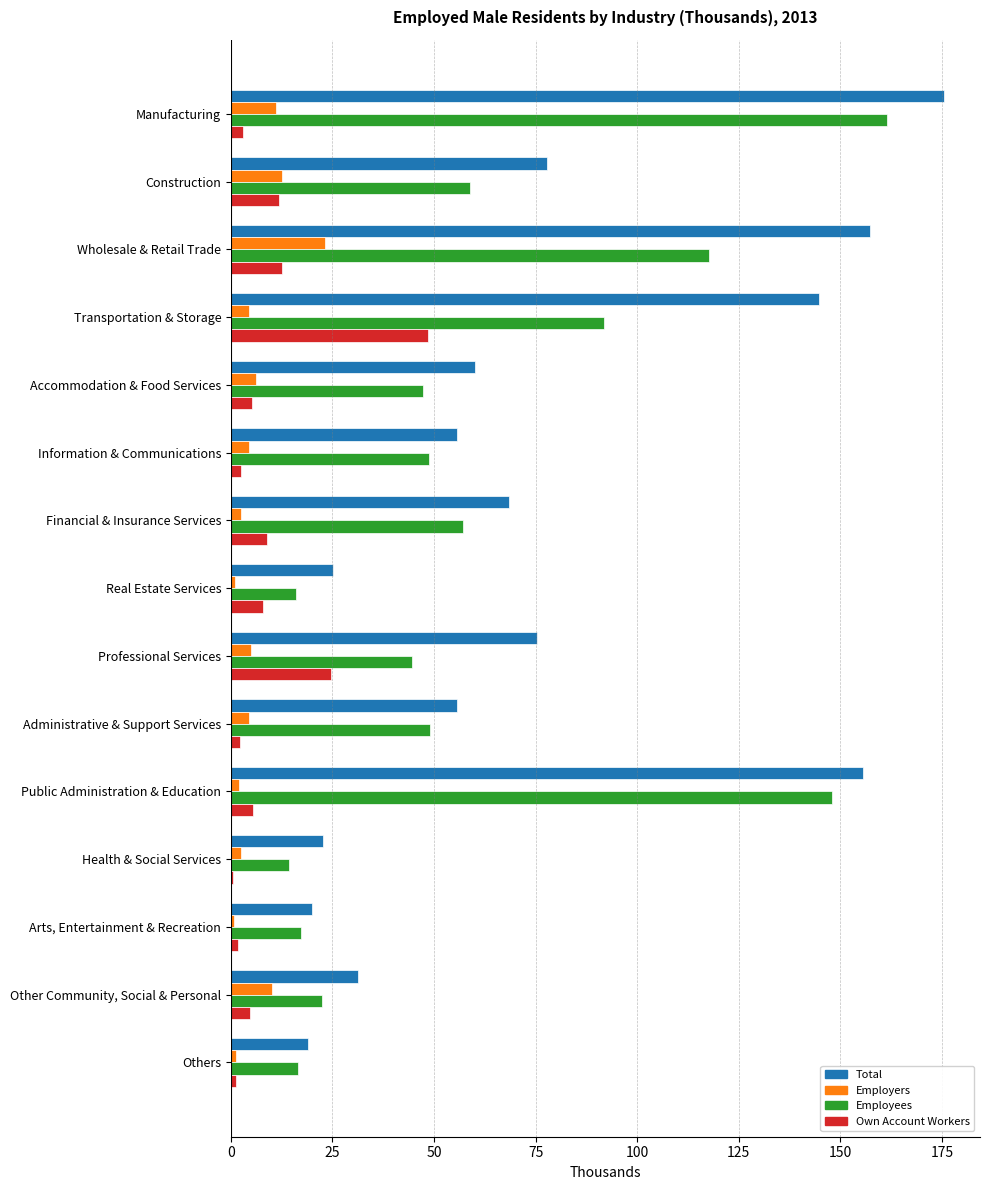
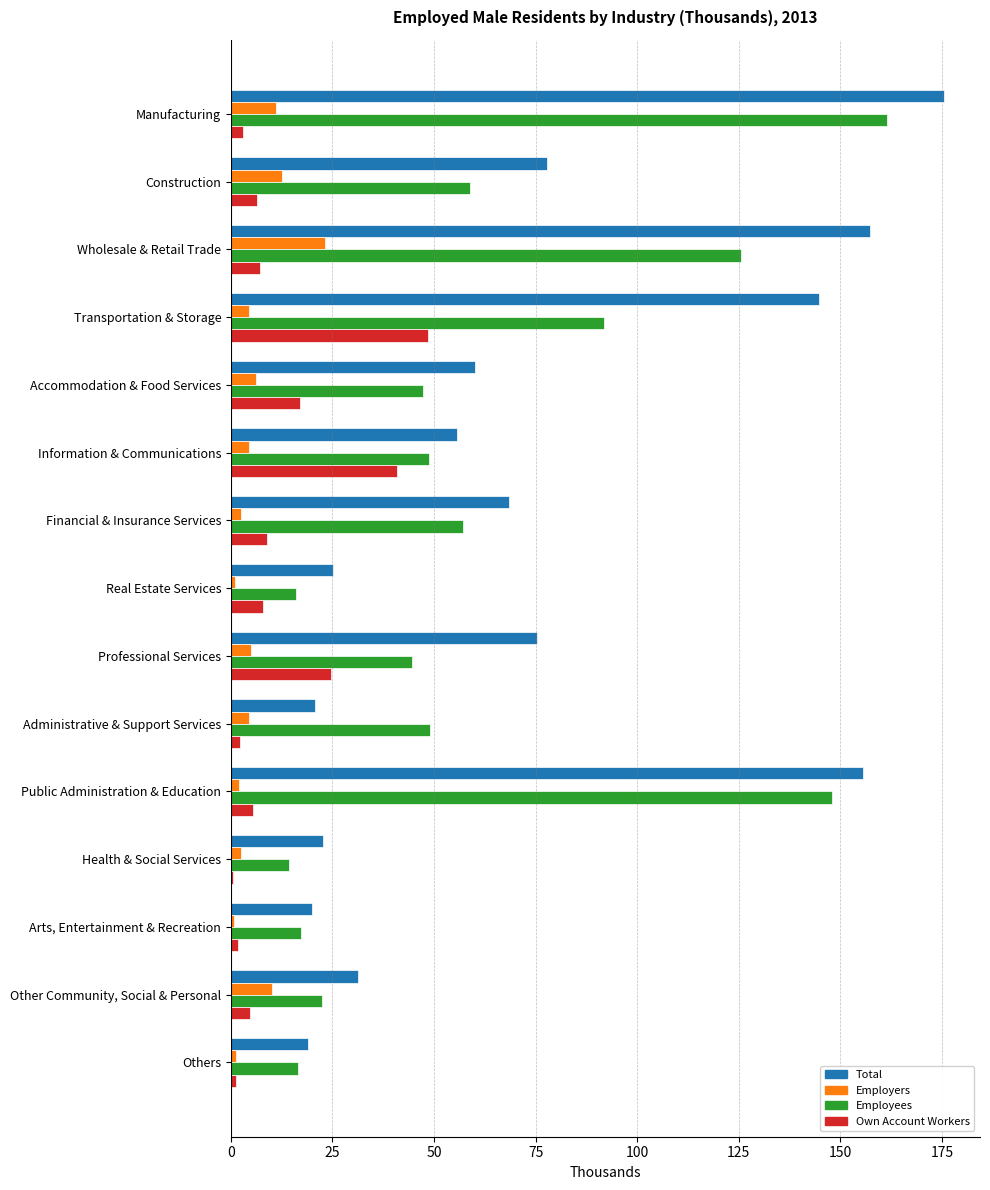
  {
    "Total": {
      "Manufacturing": 176,
      "Construction": 78,
      "Wholesale & Retail Trade": 157,
      "Transportation & Storage": 145,
      "Accommodation & Food Services": 60,
      "Information & Communications": 56,
      "Financial & Insurance Services": 69,
      "Real Estate Services": 25,
      "Professional Services": 75,
-     "Administrative & Support Services": 56,
+     "Administrative & Support Services": 21,
      "Public Administration & Education": 156,
      "Health & Social Services": 23,
      "Arts, Entertainment & Recreation": 20,
      "Other Community, Social & Personal": 31,
      "Others": 19
    },
    "Employers": {
      "Manufacturing": 11,
      "Construction": 13,
      "Wholesale & Retail Trade": 23,
      "Transportation & Storage": 4,
      "Accommodation & Food Services": 6,
      "Information & Communications": 4,
      "Financial & Insurance Services": 3,
      "Real Estate Services": 1,
      "Professional Services": 5,
      "Administrative & Support Services": 5,
      "Public Administration & Education": 2,
      "Health & Social Services": 3,
      "Arts, Entertainment & Recreation": 1,
      "Other Community, Social & Personal": 10,
      "Others": 1
    },
    "Employees": {
      "Manufacturing": 161,
      "Construction": 59,
-     "Wholesale & Retail Trade": 118,
+     "Wholesale & Retail Trade": 126,
      "Transportation & Storage": 92,
      "Accommodation & Food Services": 47,
      "Information & Communications": 49,
      "Financial & Insurance Services": 57,
      "Real Estate Services": 16,
      "Professional Services": 45,
      "Administrative & Support Services": 49,
      "Public Administration & Education": 148,
      "Health & Social Services": 14,
      "Arts, Entertainment & Recreation": 17,
      "Other Community, Social & Personal": 22,
      "Others": 17
    },
    "Own Account Workers": {
      "Manufacturing": 3,
-     "Construction": 12,
-     "Wholesale & Retail Trade": 13,
+     "Construction": 6,
+     "Wholesale & Retail Trade": 7,
      "Transportation & Storage": 48,
-     "Accommodation & Food Services": 5,
-     "Information & Communications": 2,
+     "Accommodation & Food Services": 17,
+     "Information & Communications": 41,
      "Financial & Insurance Services": 9,
      "Real Estate Services": 8,
      "Professional Services": 25,
      "Administrative & Support Services": 2,
      "Public Administration & Education": 5,
      "Arts, Entertainment & Recreation": 2,
      "Other Community, Social & Personal": 5,
      "Others": 1
    }
  }
